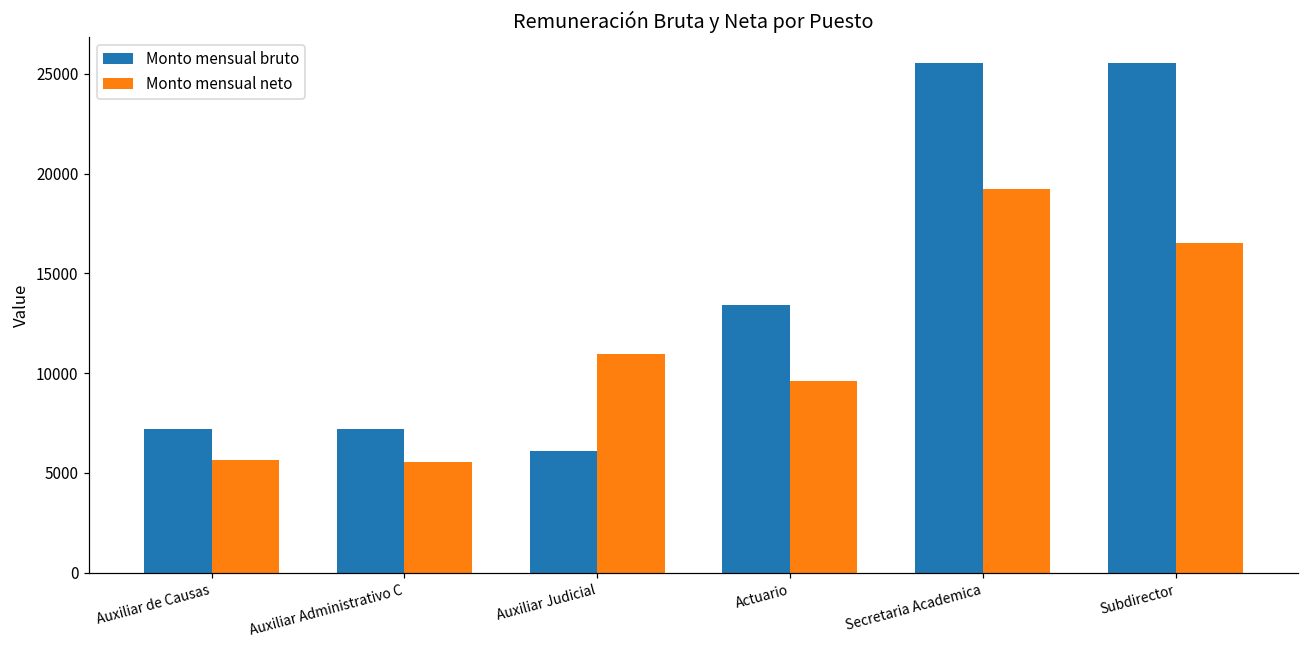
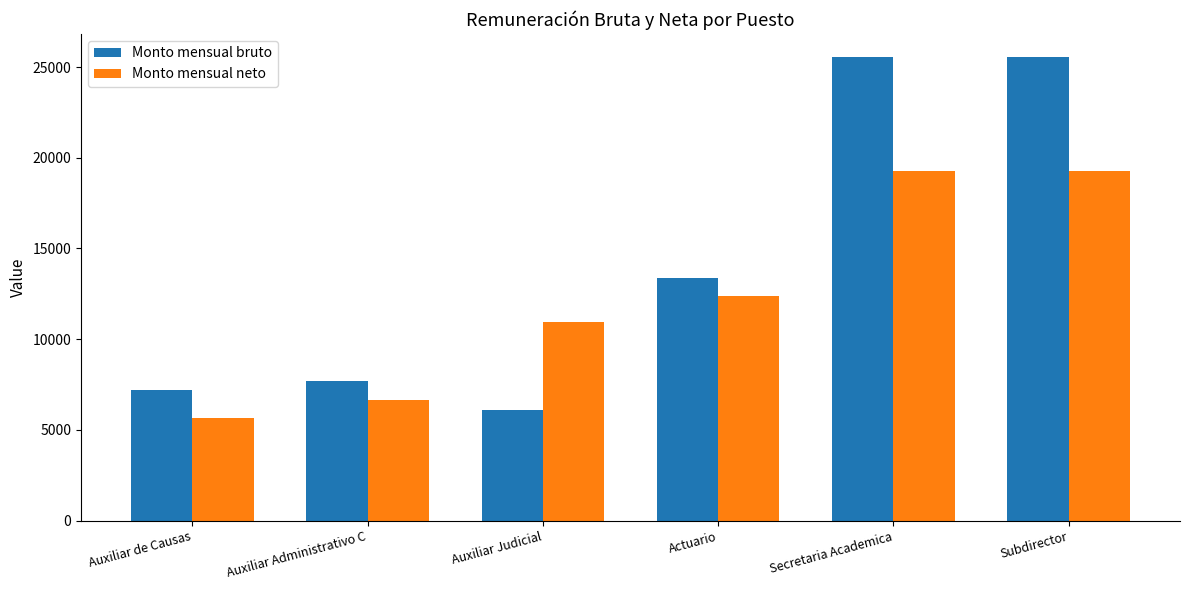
  {
    "Monto mensual bruto": {
      "Auxiliar de Causas": 7200,
-     "Auxiliar Administrativo C": 7200,
+     "Auxiliar Administrativo C": 7700,
      "Auxiliar Judicial": 6100,
      "Actuario": 13400,
      "Secretaria Academica": 25500,
      "Subdirector": 25500
    },
    "Monto mensual neto": {
      "Auxiliar de Causas": 5600,
-     "Auxiliar Administrativo C": 5600,
+     "Auxiliar Administrativo C": 6700,
      "Auxiliar Judicial": 11000,
-     "Actuario": 9600,
+     "Actuario": 12400,
      "Secretaria Academica": 19200,
-     "Subdirector": 16500
+     "Subdirector": 19200
    }
  }
